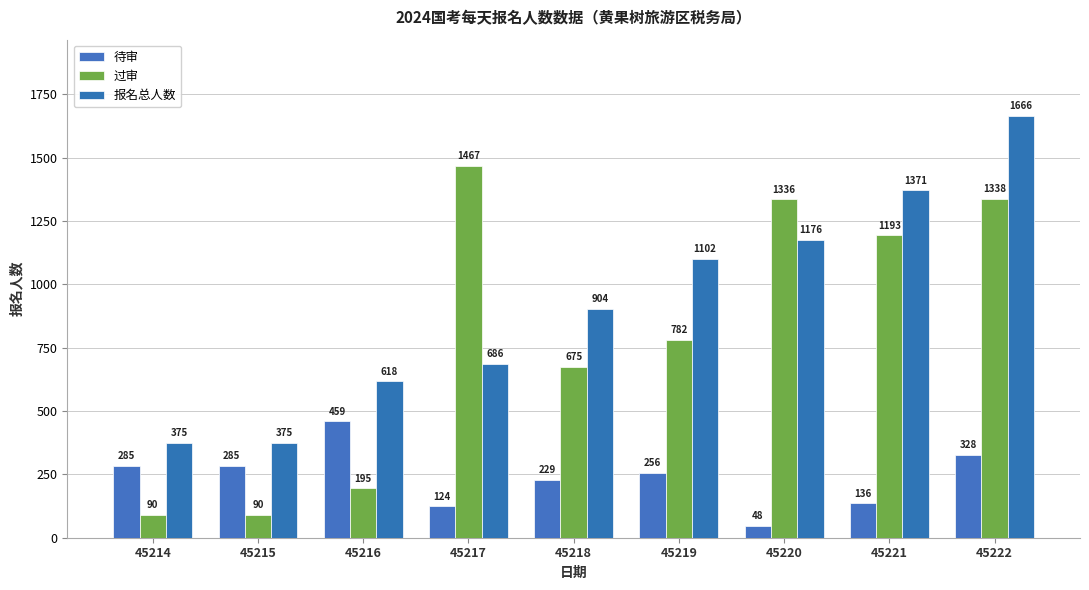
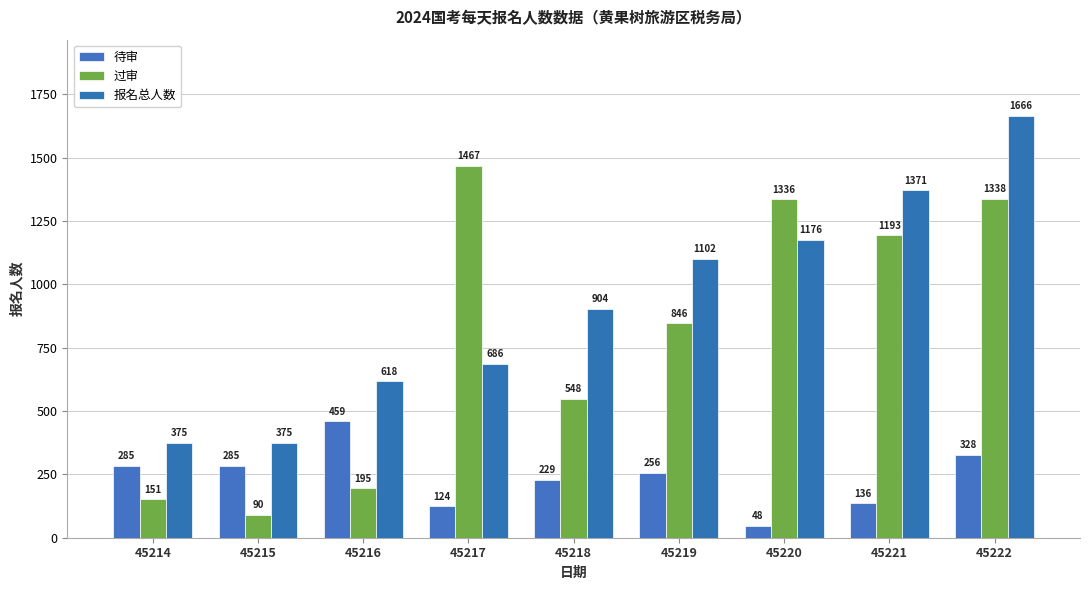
  {
    "过审": {
-     "45214": 90,
+     "45214": 151,
      "45215": 90,
      "45216": 195,
      "45217": 1467,
-     "45218": 675,
-     "45219": 782,
+     "45218": 548,
+     "45219": 846,
      "45220": 1336,
      "45221": 1193,
      "45222": 1338
    }
  }
